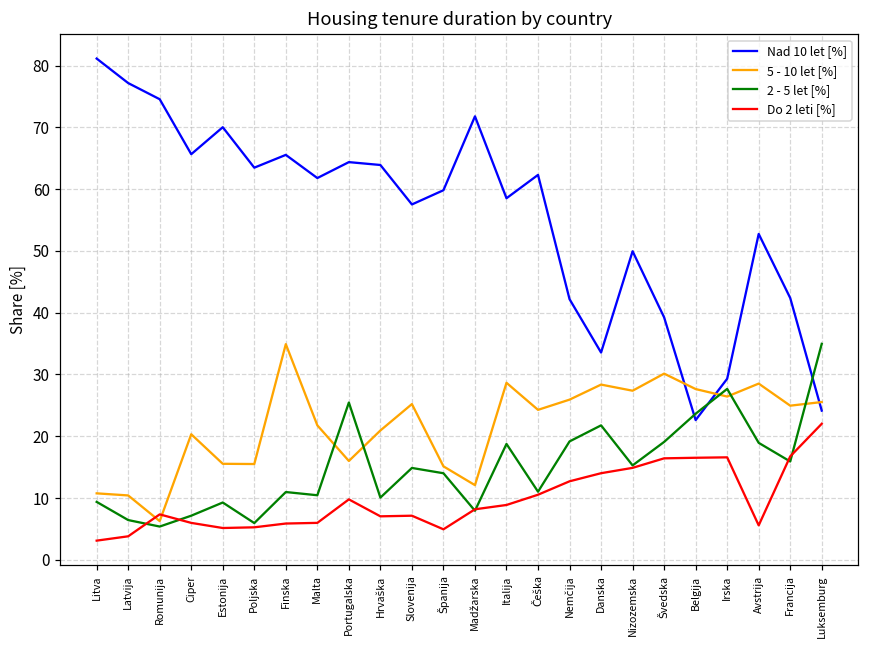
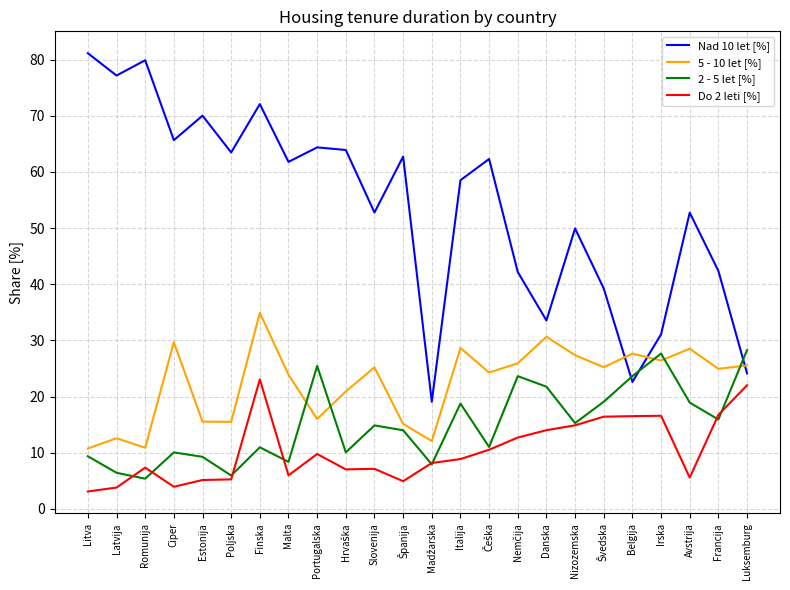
  {
    "Nad 10 let [%]": {
      "Litva": 81,
      "Latvija": 77,
-     "Romunija": 75,
+     "Romunija": 80,
      "Ciper": 66,
      "Estonija": 70,
      "Poljska": 63,
-     "Finska": 66,
+     "Finska": 72,
      "Malta": 62,
      "Portugalska": 64,
      "Hrvaška": 64,
-     "Slovenija": 58,
-     "Španija": 60,
-     "Madžarska": 72,
+     "Slovenija": 53,
+     "Španija": 63,
+     "Madžarska": 19,
      "Italija": 59,
      "Češka": 62,
      "Nemčija": 42,
      "Danska": 34,
      "Nizozemska": 50,
      "Švedska": 39,
      "Belgija": 23,
-     "Irska": 29,
+     "Irska": 31,
      "Avstrija": 53,
      "Francija": 42,
      "Luksemburg": 24
    },
    "5 - 10 let [%]": {
      "Litva": 11,
-     "Latvija": 10,
-     "Romunija": 6,
-     "Ciper": 20,
+     "Latvija": 13,
+     "Romunija": 11,
+     "Ciper": 30,
      "Estonija": 16,
      "Poljska": 16,
      "Finska": 35,
-     "Malta": 22,
+     "Malta": 24,
      "Portugalska": 16,
      "Hrvaška": 21,
      "Slovenija": 25,
      "Španija": 15,
      "Madžarska": 12,
      "Italija": 29,
      "Češka": 24,
      "Nemčija": 26,
-     "Danska": 28,
+     "Danska": 31,
      "Nizozemska": 27,
-     "Švedska": 30,
+     "Švedska": 25,
      "Belgija": 28,
      "Irska": 26,
      "Avstrija": 29,
      "Francija": 25,
      "Luksemburg": 26
    },
    "2 - 5 let [%]": {
      "Litva": 9,
      "Latvija": 6,
      "Romunija": 5,
-     "Ciper": 7,
+     "Ciper": 10,
      "Estonija": 9,
      "Poljska": 6,
      "Finska": 11,
-     "Malta": 10,
+     "Malta": 8,
      "Portugalska": 25,
      "Hrvaška": 10,
      "Slovenija": 15,
      "Španija": 14,
      "Italija": 19,
      "Češka": 11,
-     "Nemčija": 19,
+     "Nemčija": 24,
      "Danska": 22,
      "Švedska": 19,
      "Belgija": 24,
      "Irska": 28,
      "Avstrija": 19,
      "Francija": 16,
-     "Luksemburg": 35
+     "Luksemburg": 28
    },
    "Do 2 leti [%]": {
      "Litva": 3,
      "Latvija": 4,
      "Romunija": 7,
-     "Ciper": 6,
+     "Ciper": 4,
      "Estonija": 5,
      "Poljska": 5,
-     "Finska": 6,
+     "Finska": 23,
      "Malta": 6,
      "Portugalska": 10,
      "Hrvaška": 7,
      "Slovenija": 7,
      "Španija": 5,
      "Italija": 9,
      "Češka": 11,
      "Nemčija": 13,
      "Danska": 14,
      "Švedska": 16,
      "Belgija": 17,
      "Irska": 17,
      "Avstrija": 6,
      "Francija": 17,
      "Luksemburg": 22
    }
  }
